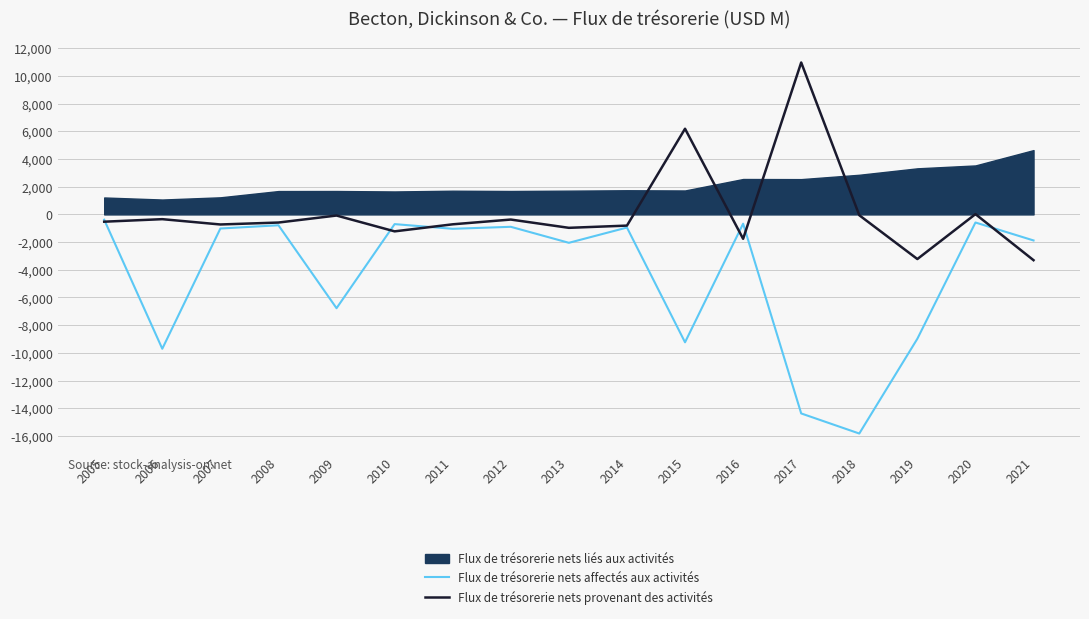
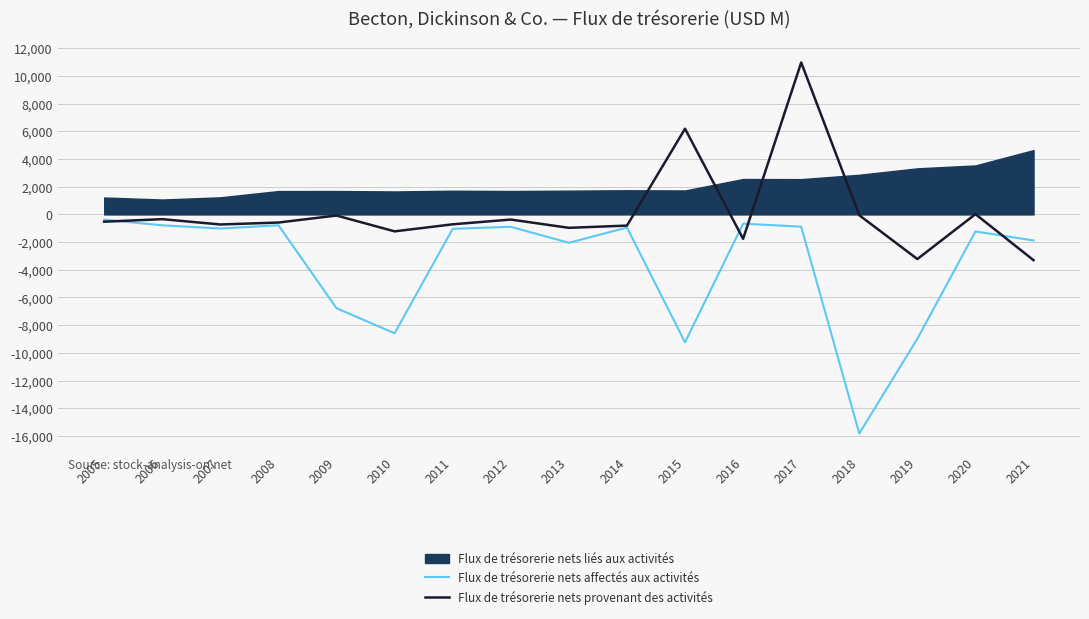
  {
    "Flux de trésorerie nets affectés aux activités": {
-     "2006": "-9,700",
+     "2006": "-800",
      "2007": "-1,000",
      "2008": "-800",
      "2009": "-6,800",
-     "2010": "-700",
+     "2010": "-8,600",
      "2011": "-1,000",
      "2012": "-900",
      "2013": "-2,100",
      "2015": "-9,200",
      "2016": "-700",
-     "2017": "-14,400",
+     "2017": "-900",
      "2018": "-15,800",
      "2019": "-9,000",
-     "2020": "-600",
+     "2020": "-1,200",
      "2021": "-1,900"
    }
  }
